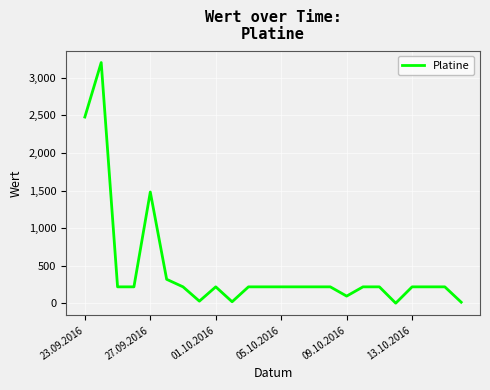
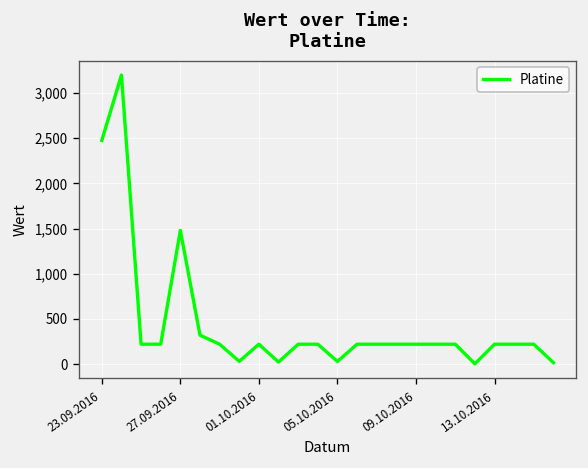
  {
    "23.09.2016": "2,500",
    "27.09.2016": "1,500",
    "01.10.2016": "200",
-   "05.10.2016": "200",
-   "09.10.2016": "100",
+   "05.10.2016": "0",
+   "09.10.2016": "200",
    "13.10.2016": "200"
  }
